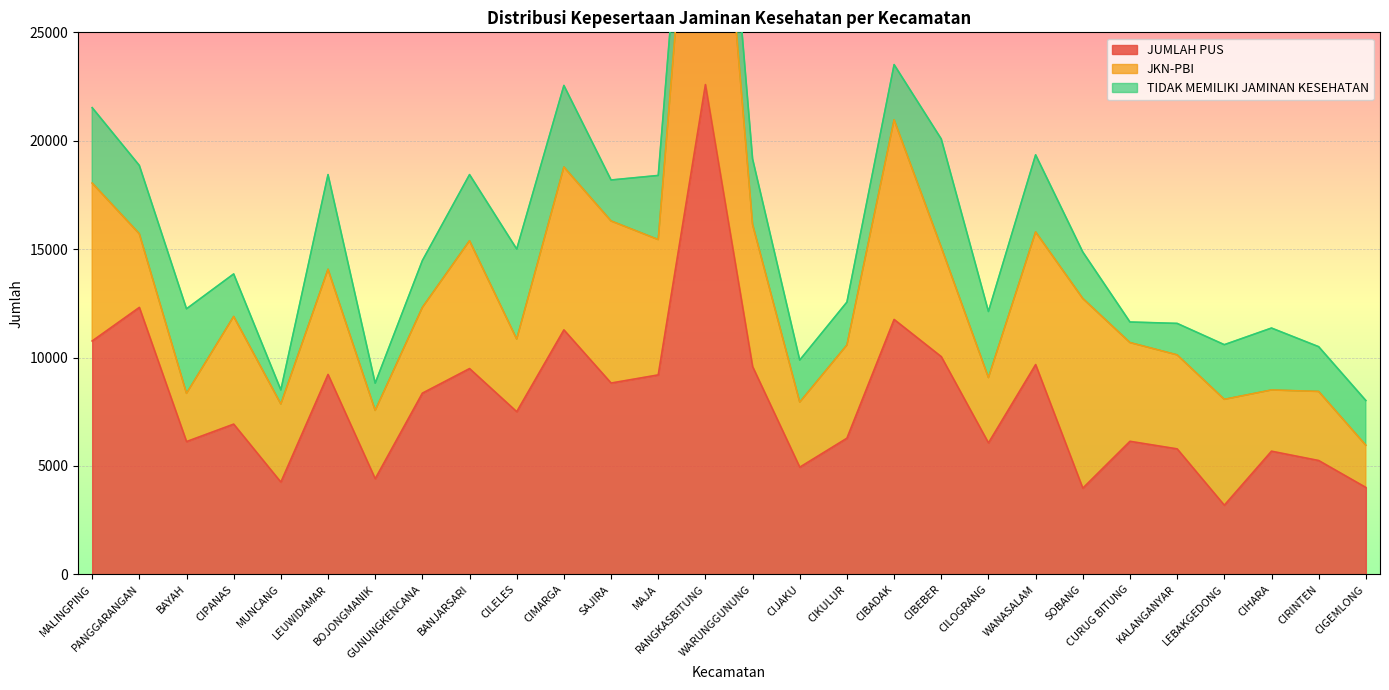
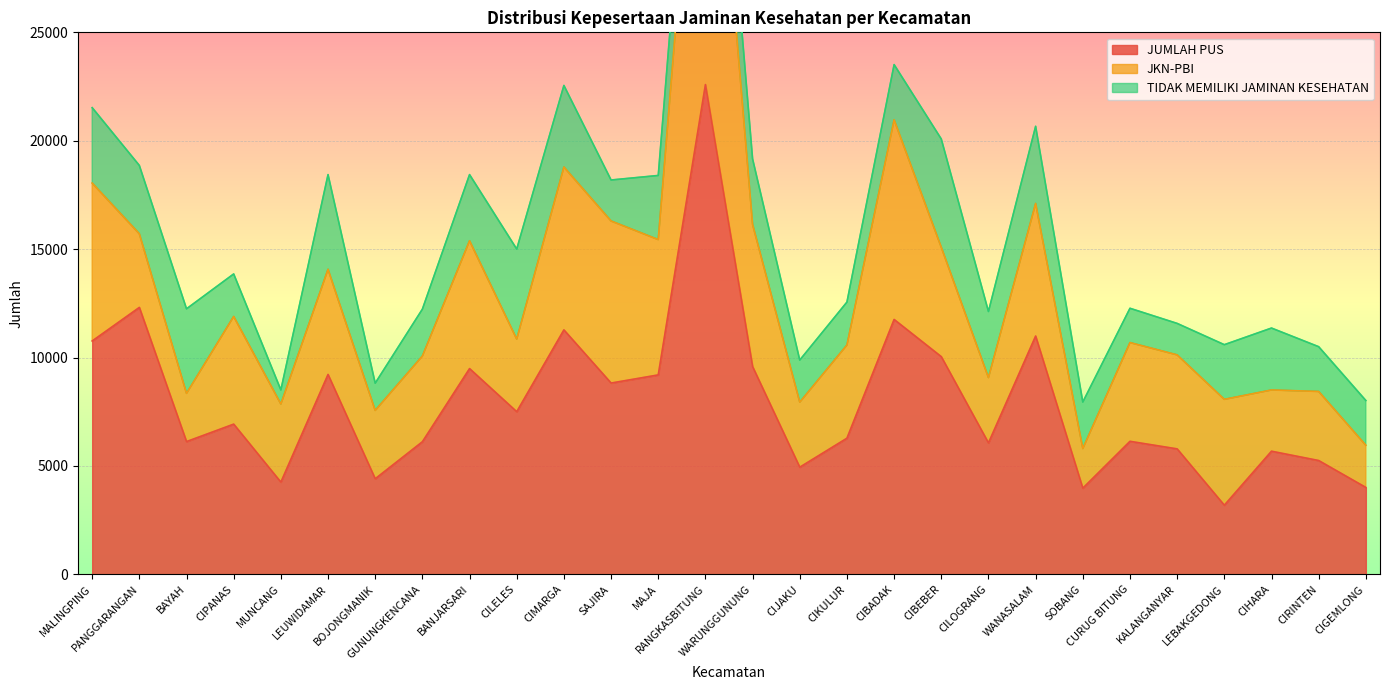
  {
    "JUMLAH PUS": {
      "MALINGPING": 10800,
      "PANGGARANGAN": 12300,
      "BAYAH": 6100,
      "CIPANAS": 6900,
      "MUNCANG": 4300,
      "LEUWIDAMAR": 9200,
      "BOJONGMANIK": 4400,
-     "GUNUNGKENCANA": 8400,
+     "GUNUNGKENCANA": 6100,
      "BANJARSARI": 9500,
      "CILELES": 7500,
      "CIMARGA": 11300,
      "SAJIRA": 8800,
      "MAJA": 9200,
      "RANGKASBITUNG": 22600,
      "WARUNGGUNUNG": 9600,
      "CIJAKU": 4900,
      "CIKULUR": 6300,
      "CIBADAK": 11800,
      "CIBEBER": 10000,
      "CILOGRANG": 6100,
-     "WANASALAM": 9700,
+     "WANASALAM": 11000,
      "SOBANG": 4000,
      "CURUG BITUNG": 6100,
      "KALANGANYAR": 5800,
      "LEBAKGEDONG": 3200,
      "CIHARA": 5700,
      "CIRINTEN": 5300,
      "CIGEMLONG": 4000
    },
    "JKN-PBI": {
      "MALINGPING": 7300,
      "PANGGARANGAN": 3400,
      "BAYAH": 2200,
      "CIPANAS": 5000,
      "MUNCANG": 3600,
      "LEUWIDAMAR": 4900,
      "BOJONGMANIK": 3200,
      "GUNUNGKENCANA": 4000,
      "BANJARSARI": 5900,
      "CILELES": 3400,
      "CIMARGA": 7500,
      "SAJIRA": 7500,
      "MAJA": 6200,
      "WARUNGGUNUNG": 6600,
      "CIJAKU": 3000,
      "CIKULUR": 4300,
      "CIBADAK": 9200,
      "CIBEBER": 5000,
      "CILOGRANG": 3000,
      "WANASALAM": 6100,
-     "SOBANG": 8800,
+     "SOBANG": 1800,
      "CURUG BITUNG": 4600,
      "KALANGANYAR": 4300,
      "LEBAKGEDONG": 4900,
      "CIHARA": 2800,
      "CIRINTEN": 3200,
      "CIGEMLONG": 1900
    },
    "TIDAK MEMILIKI JAMINAN KESEHATAN": {
      "MALINGPING": 3500,
      "PANGGARANGAN": 3200,
      "BAYAH": 3900,
      "CIPANAS": 2000,
      "MUNCANG": 600,
      "LEUWIDAMAR": 4400,
      "BOJONGMANIK": 1300,
      "GUNUNGKENCANA": 2200,
      "BANJARSARI": 3100,
      "CILELES": 4200,
      "CIMARGA": 3800,
      "SAJIRA": 1900,
      "MAJA": 3000,
      "WARUNGGUNUNG": 3000,
      "CIJAKU": 1900,
      "CIKULUR": 2000,
      "CIBADAK": 2500,
      "CIBEBER": 5000,
      "CILOGRANG": 3000,
      "WANASALAM": 3600,
      "SOBANG": 2100,
-     "CURUG BITUNG": 900,
+     "CURUG BITUNG": 1600,
      "KALANGANYAR": 1500,
      "LEBAKGEDONG": 2500,
      "CIHARA": 2900,
      "CIRINTEN": 2100,
      "CIGEMLONG": 2100
    }
  }
